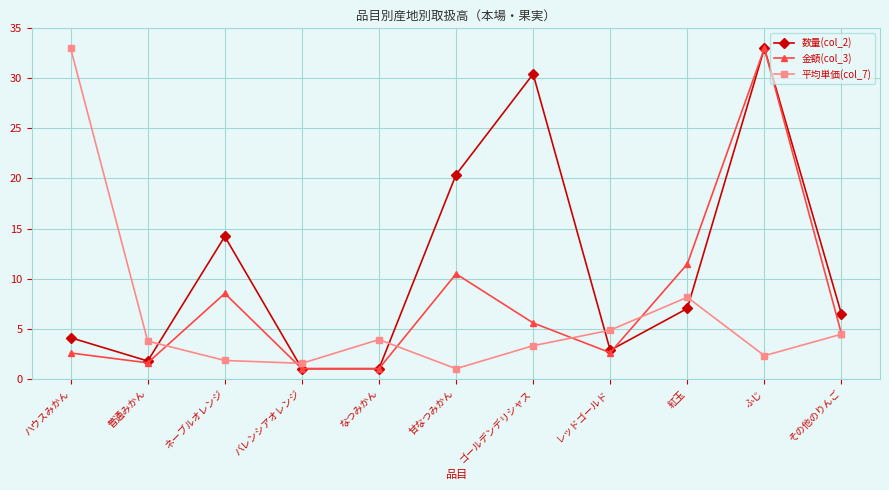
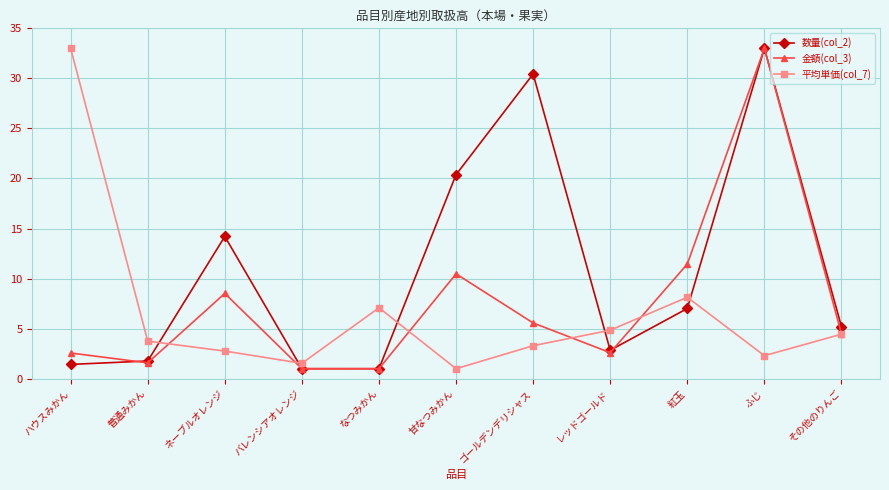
  {
    "数量(col_2)": {
-     "ハウスみかん": 4.1,
+     "ハウスみかん": 1.4,
      "ネーブルオレンジ": 14.2,
      "甘なつみかん": 20.4,
      "ゴールデンデリシャス": 30.4,
      "紅玉": 7.0,
-     "その他のりんご": 6.5
+     "その他のりんご": 5.2
    },
    "金額(col_3)": {
      "ハウスみかん": 2.6,
      "ネーブルオレンジ": 8.5,
      "甘なつみかん": 10.5,
      "ゴールデンデリシャス": 5.6,
      "紅玉": 11.5
    },
    "平均単価(col_7)": {
      "ハウスみかん": 33.0,
      "普通みかん": 3.8,
-     "ネーブルオレンジ": 1.8,
+     "ネーブルオレンジ": 2.8,
      "バレンシアオレンジ": 1.5,
-     "なつみかん": 3.9,
+     "なつみかん": 7.1,
      "甘なつみかん": 1.0,
      "ゴールデンデリシャス": 3.3,
      "レッドゴールド": 4.8,
      "紅玉": 8.1,
      "ふじ": 2.3
    }
  }
